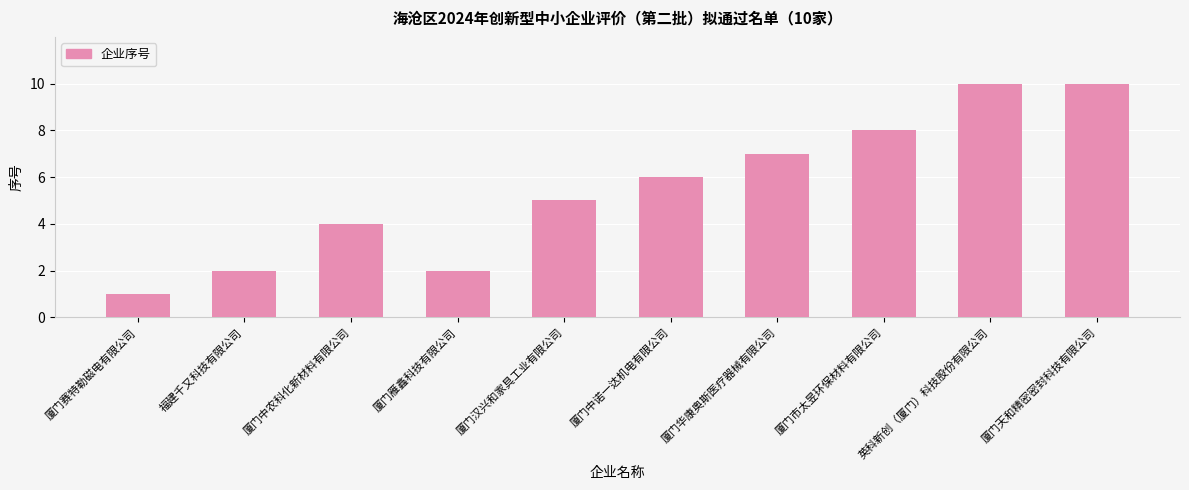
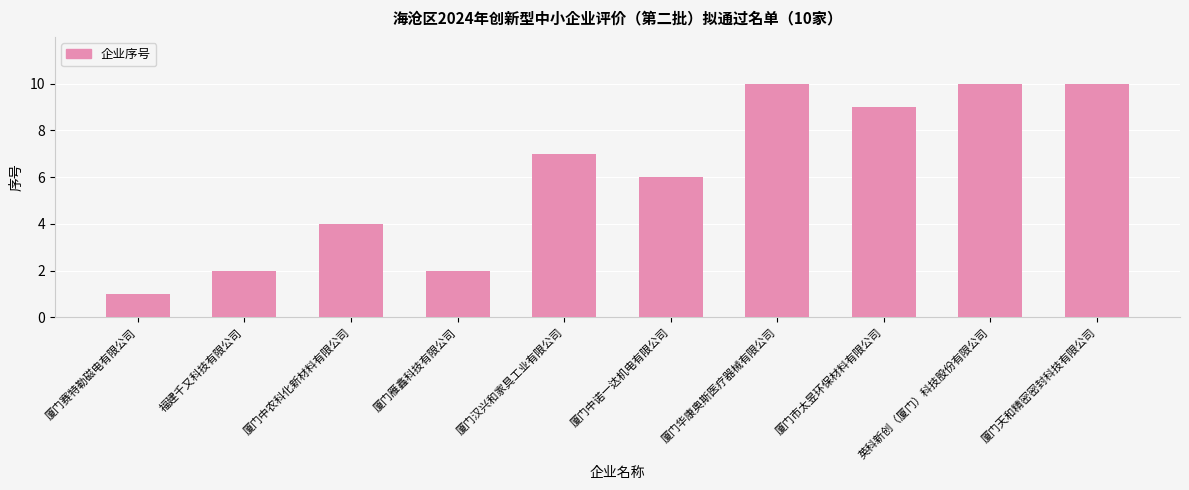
  {
    "厦门赛特勒磁电有限公司": 1,
    "福建千又科技有限公司": 2,
    "厦门中农科化新材料有限公司": 4,
    "厦门雁鑫科技有限公司": 2,
-   "厦门汉兴和家具工业有限公司": 5,
+   "厦门汉兴和家具工业有限公司": 7,
    "厦门中诺一达机电有限公司": 6,
-   "厦门华康奥斯医疗器械有限公司": 7,
-   "厦门市太昱环保材料有限公司": 8,
+   "厦门华康奥斯医疗器械有限公司": 10,
+   "厦门市太昱环保材料有限公司": 9,
    "英科新创（厦门）科技股份有限公司": 10,
    "厦门天和精密密封科技有限公司": 10
  }
